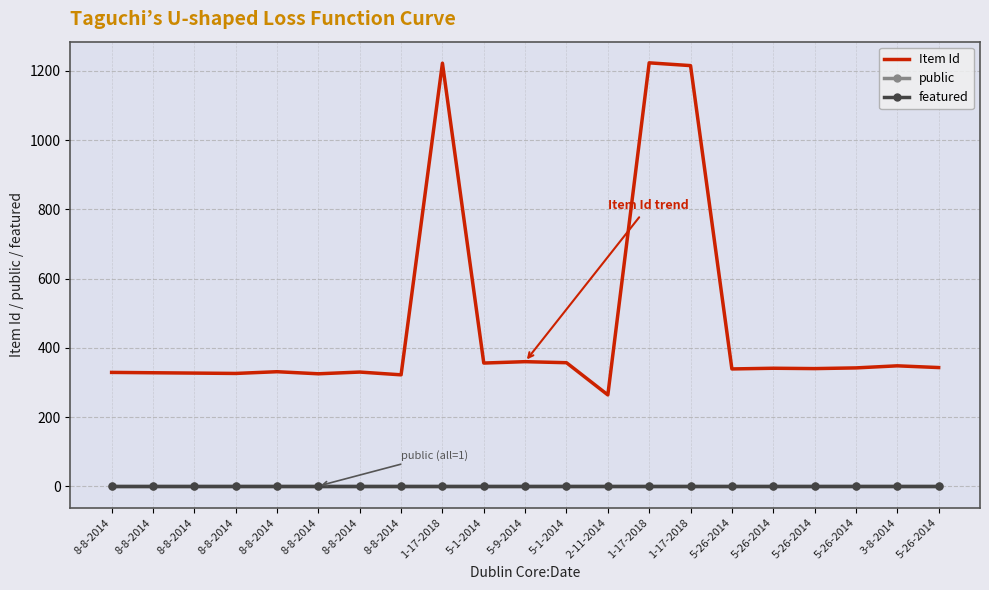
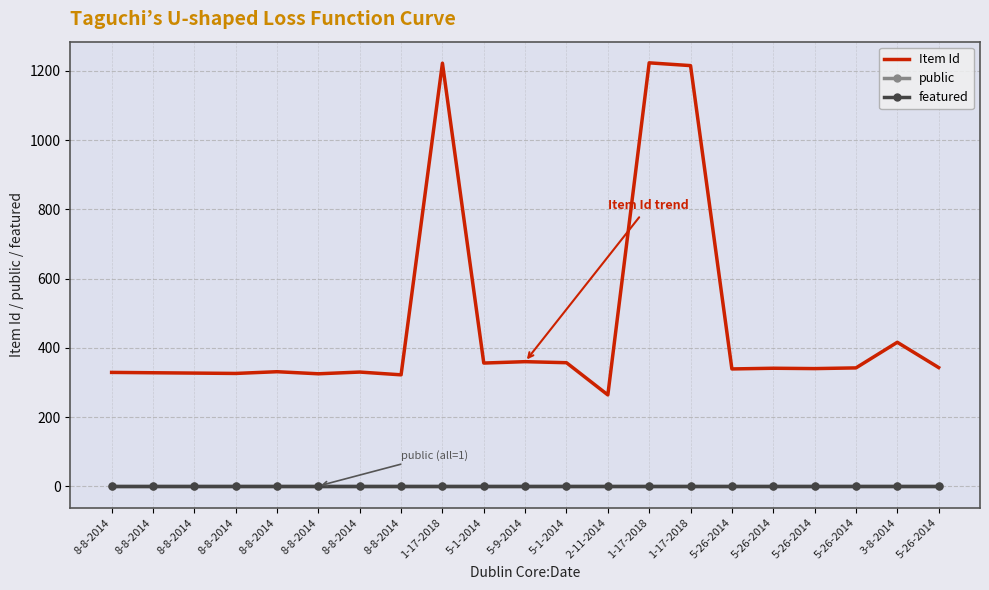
  {
    "Item Id": {
      "5-9-2014": 360,
      "2-11-2014": 260,
-     "3-8-2014": 350
+     "3-8-2014": 420
    },
    "featured": {
      "5-9-2014": 0,
      "2-11-2014": 0,
      "3-8-2014": 0
    }
  }
